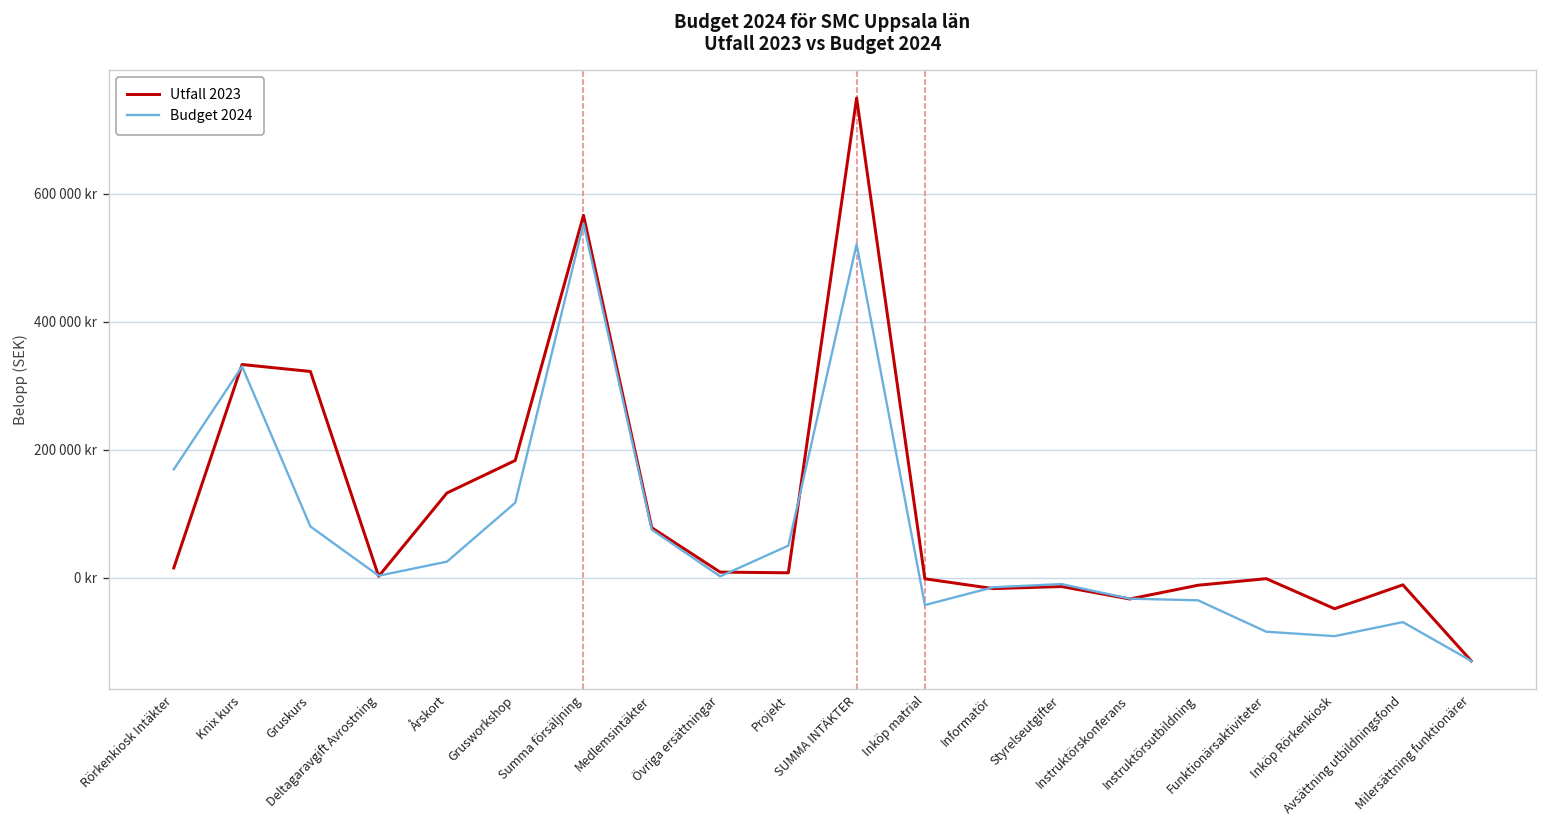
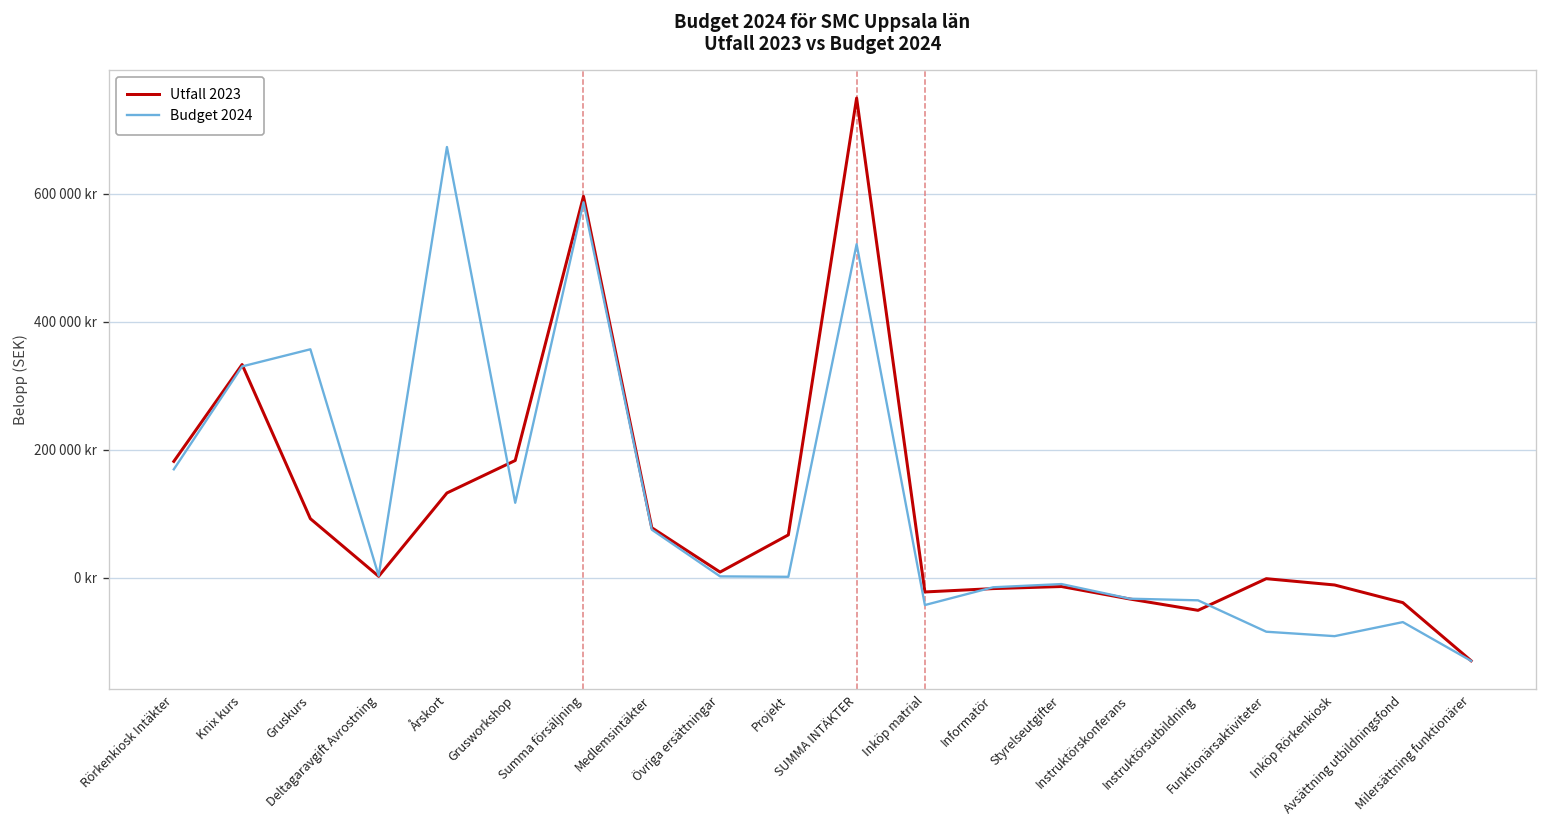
  {
    "Utfall 2023": {
-     "Rörkenkiosk Intäkter": "20000 kr",
-     "Gruskurs": "320000 kr",
+     "Rörkenkiosk Intäkter": "180000 kr",
+     "Gruskurs": "90000 kr",
      "Årskort": "130000 kr",
      "Grusworkshop": "180000 kr",
-     "Summa försäljning": "570000 kr",
+     "Summa försäljning": "600000 kr",
      "Övriga ersättningar": "10000 kr",
-     "Projekt": "10000 kr",
+     "Projekt": "70000 kr",
      "SUMMA INTÄKTER": "750000 kr",
-     "Inköp matrial": "0 kr",
-     "Instruktörsutbildning": "-10000 kr",
+     "Inköp matrial": "-20000 kr",
+     "Instruktörsutbildning": "-50000 kr",
      "Funktionärsaktiviteter": "0 kr",
-     "Inköp Rörkenkiosk": "-50000 kr",
-     "Avsättning utbildningsfond": "-10000 kr"
+     "Inköp Rörkenkiosk": "-10000 kr",
+     "Avsättning utbildningsfond": "-40000 kr"
    },
    "Budget 2024": {
      "Rörkenkiosk Intäkter": "170000 kr",
-     "Gruskurs": "80000 kr",
-     "Årskort": "30000 kr",
+     "Gruskurs": "360000 kr",
+     "Årskort": "670000 kr",
      "Grusworkshop": "120000 kr",
-     "Summa försäljning": "550000 kr",
+     "Summa försäljning": "590000 kr",
      "Övriga ersättningar": "0 kr",
-     "Projekt": "50000 kr",
+     "Projekt": "0 kr",
      "SUMMA INTÄKTER": "520000 kr",
      "Inköp matrial": "-40000 kr",
      "Instruktörsutbildning": "-40000 kr",
      "Funktionärsaktiviteter": "-80000 kr",
      "Inköp Rörkenkiosk": "-90000 kr",
      "Avsättning utbildningsfond": "-70000 kr"
    }
  }
